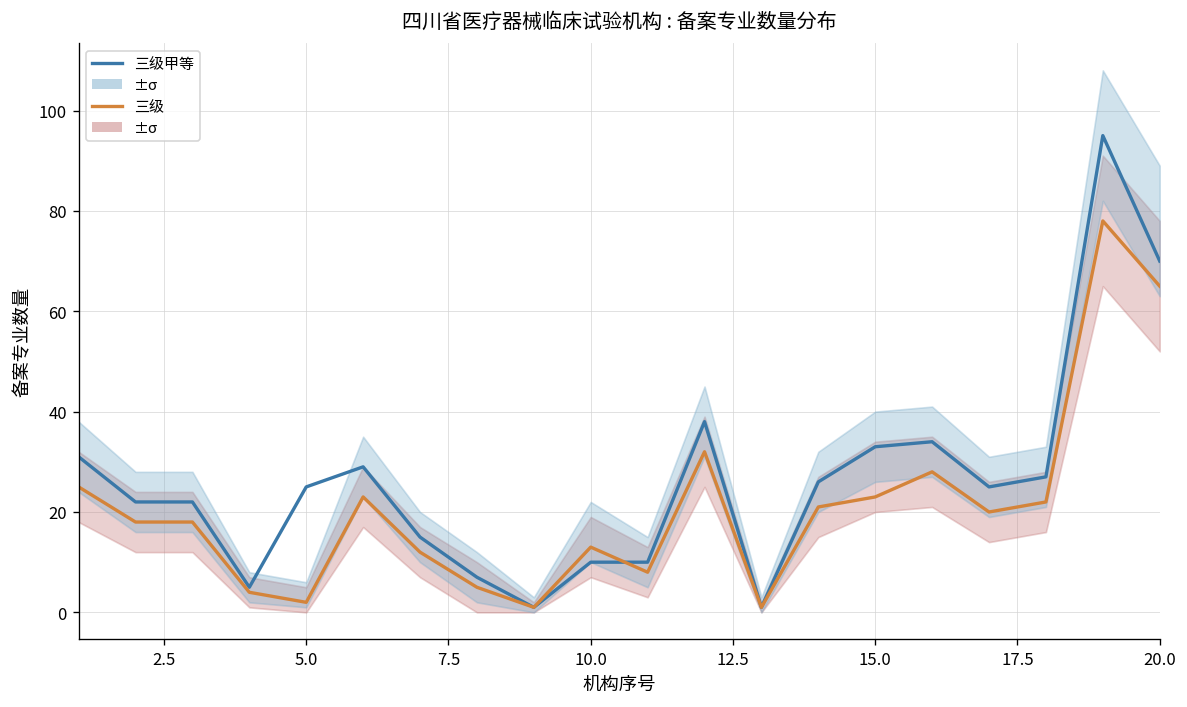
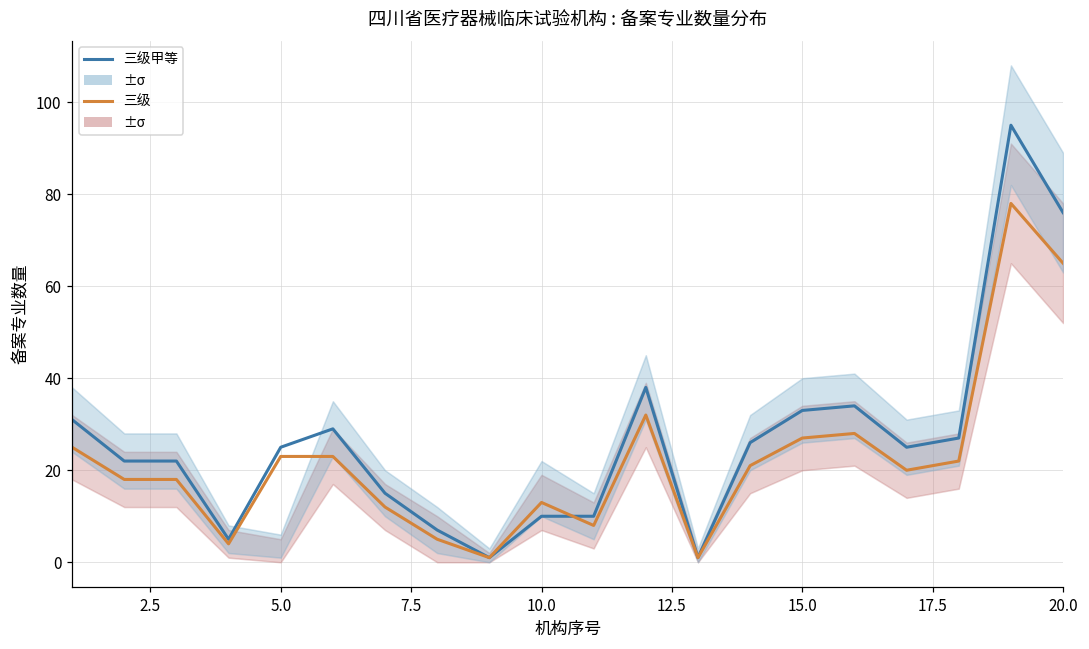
  {
    "三级甲等": {
      "5.0": 25,
      "10.0": 10,
      "15.0": 33,
-     "20.0": 70
+     "20.0": 76
    },
    "三级": {
-     "5.0": 2,
+     "5.0": 23,
      "10.0": 13,
-     "15.0": 23,
+     "15.0": 27,
      "20.0": 65
    }
  }
